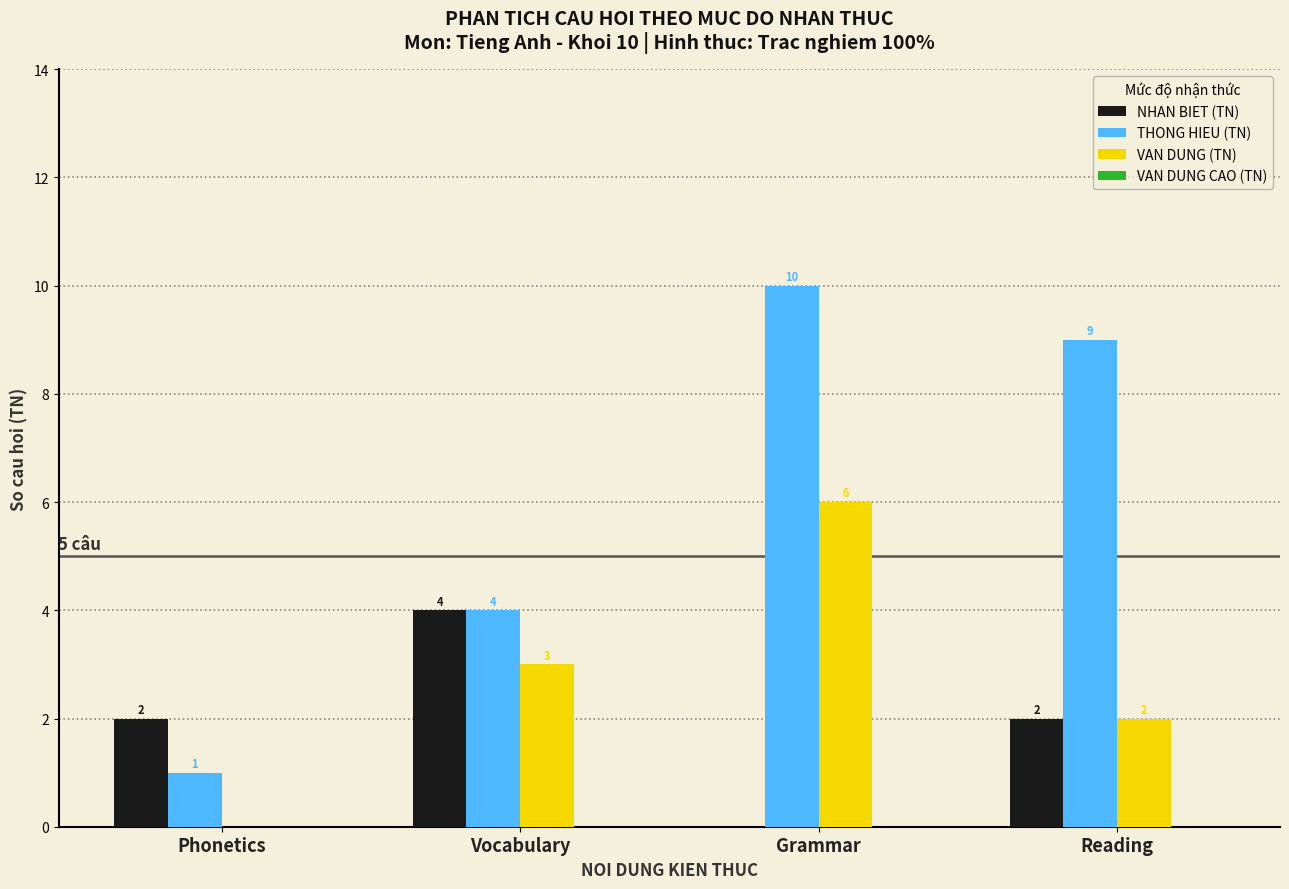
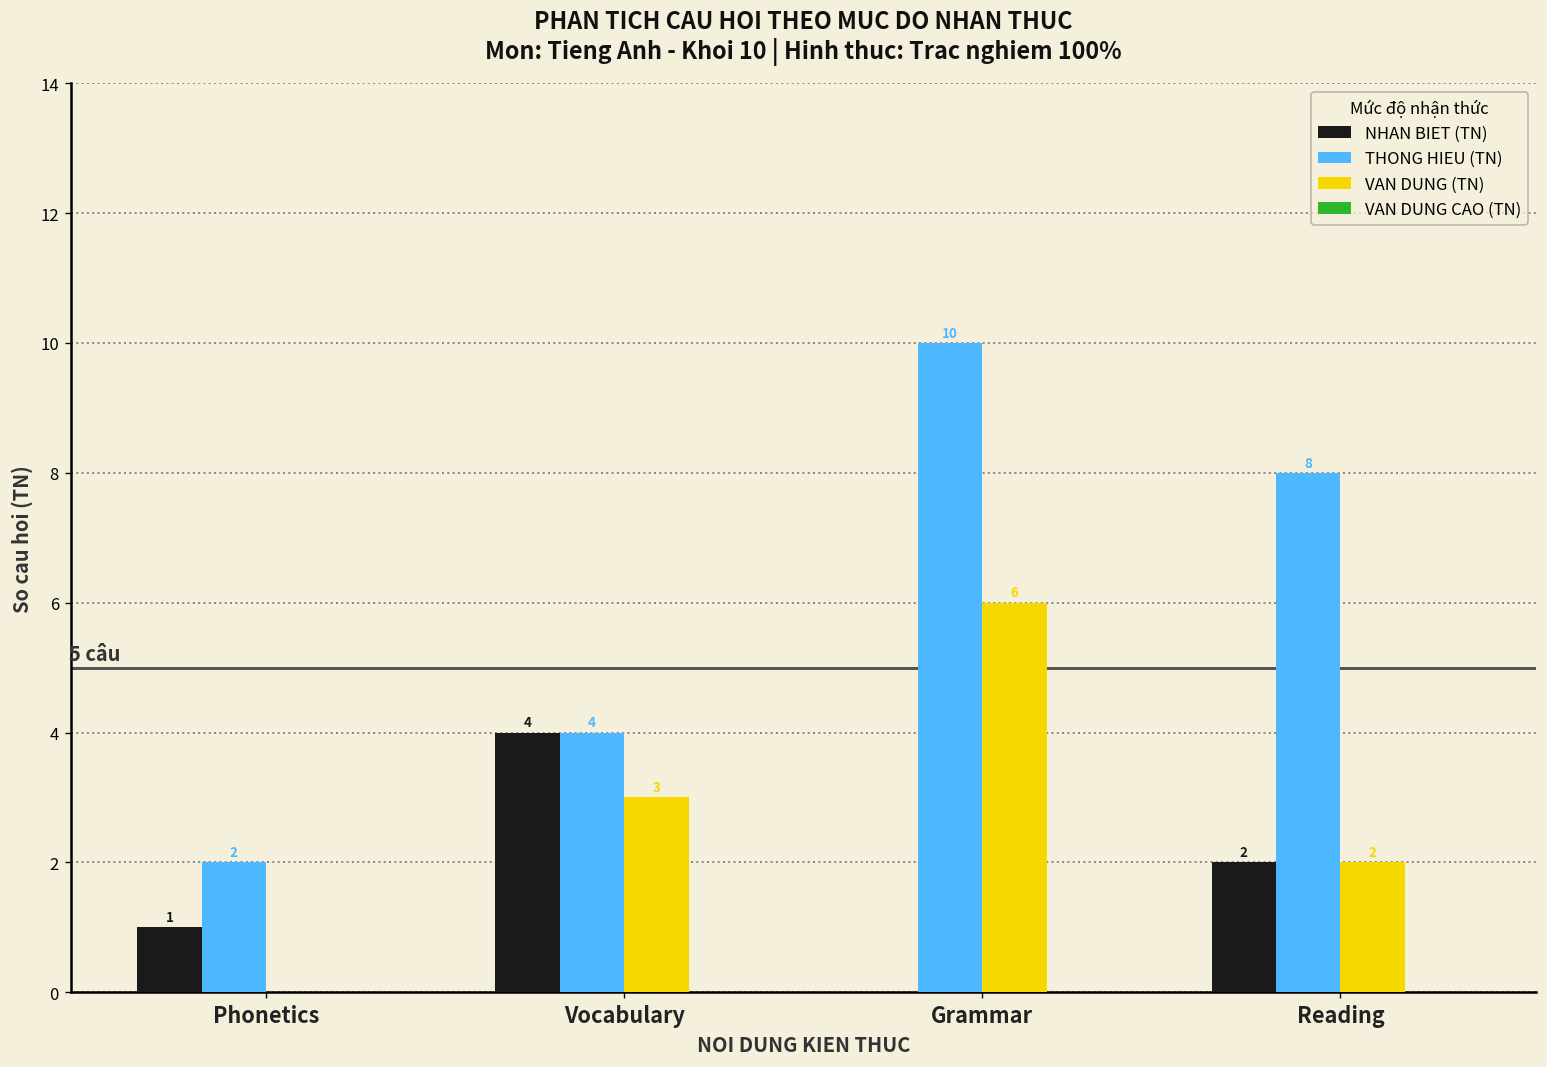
  {
    "NHAN BIET (TN)": {
-     "Phonetics": 2,
+     "Phonetics": 1,
      "Vocabulary": 4,
      "Reading": 2
    },
    "THONG HIEU (TN)": {
-     "Phonetics": 1,
+     "Phonetics": 2,
      "Vocabulary": 4,
      "Grammar": 10,
-     "Reading": 9
+     "Reading": 8
    },
    "VAN DUNG (TN)": {
      "Vocabulary": 3,
      "Grammar": 6,
      "Reading": 2
    },
    "VAN DUNG CAO (TN)": {
      "Phonetics": 0.0,
      "Vocabulary": 0.0,
      "Grammar": 0.0,
      "Reading": 0.0
    }
  }
